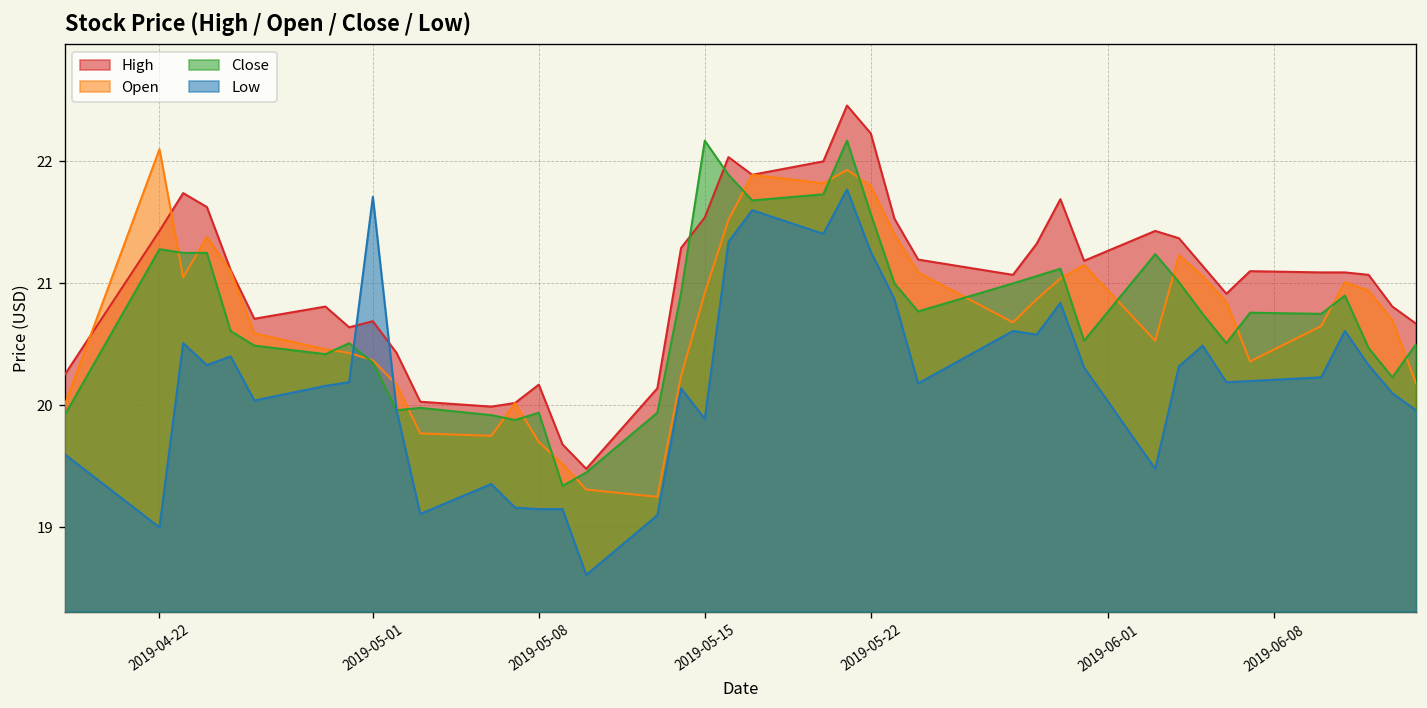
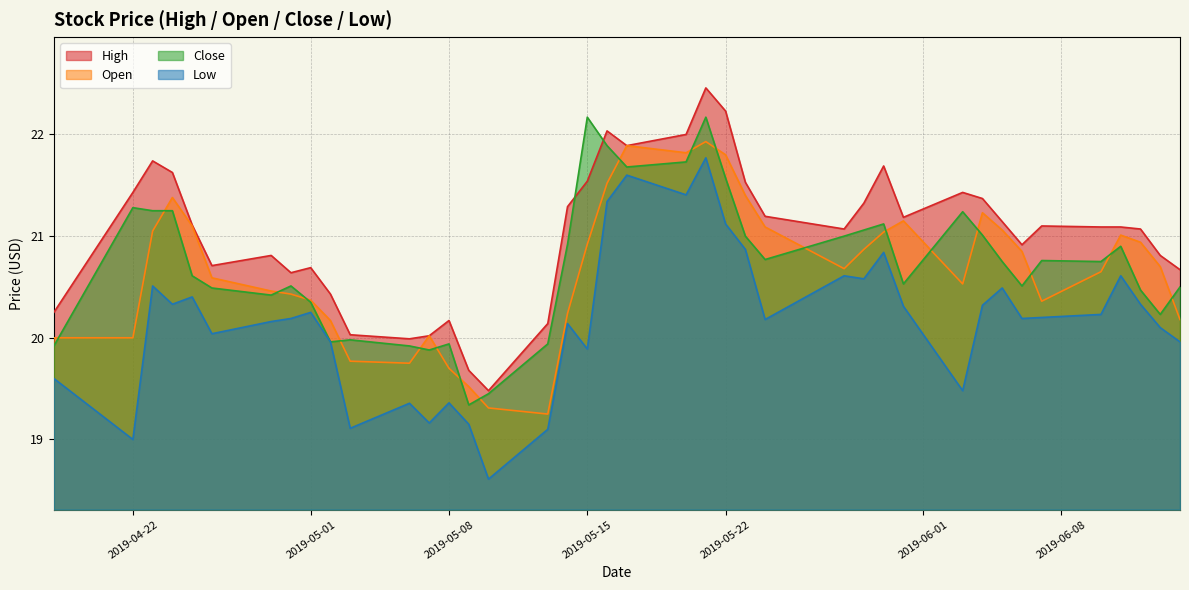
  {
    "High": {
      "2019-04-22": 21.43,
      "2019-05-01": 20.69,
      "2019-05-08": 20.17,
      "2019-05-15": 21.54,
      "2019-05-22": 22.23
    },
    "Open": {
-     "2019-04-22": 22.1,
+     "2019-04-22": 20.0,
      "2019-05-08": 19.7,
      "2019-05-15": 20.9,
      "2019-05-22": 21.8
    },
    "Close": {
      "2019-04-22": 21.28,
      "2019-05-08": 19.94,
      "2019-05-15": 22.17,
      "2019-05-22": 21.57
    },
    "Low": {
      "2019-04-22": 19.00,
-     "2019-05-01": 21.71,
-     "2019-05-08": 19.15,
+     "2019-05-01": 20.25,
+     "2019-05-08": 19.36,
      "2019-05-15": 19.89,
-     "2019-05-22": 21.26
+     "2019-05-22": 21.12
    }
  }
